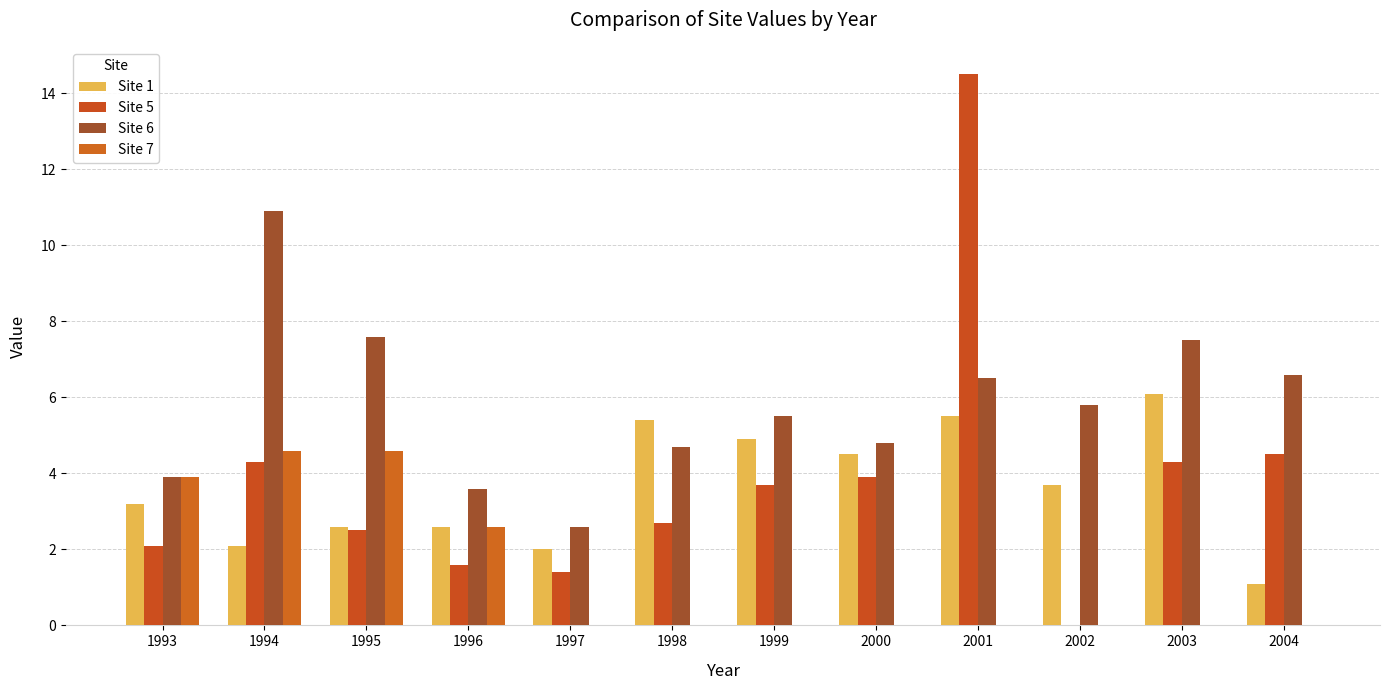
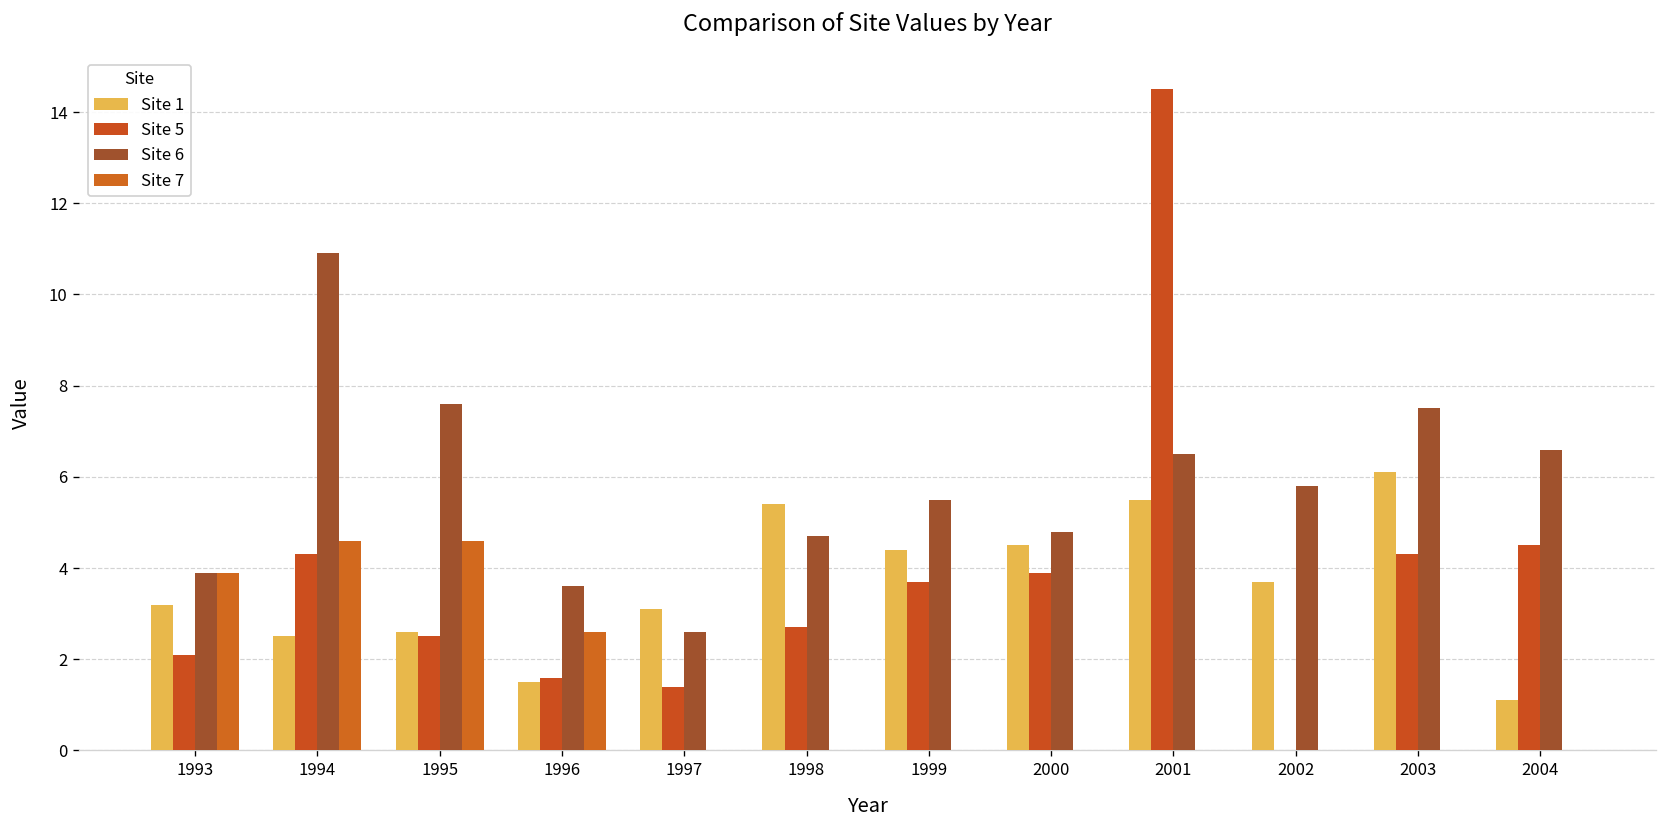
  {
    "Site 1": {
      "1993": 3.2,
-     "1994": 2.1,
+     "1994": 2.5,
      "1995": 2.6,
-     "1996": 2.6,
-     "1997": 2.0,
+     "1996": 1.5,
+     "1997": 3.1,
      "1998": 5.4,
-     "1999": 4.9,
+     "1999": 4.4,
      "2000": 4.5,
      "2001": 5.5,
      "2002": 3.7,
      "2003": 6.1,
      "2004": 1.1
    }
  }
